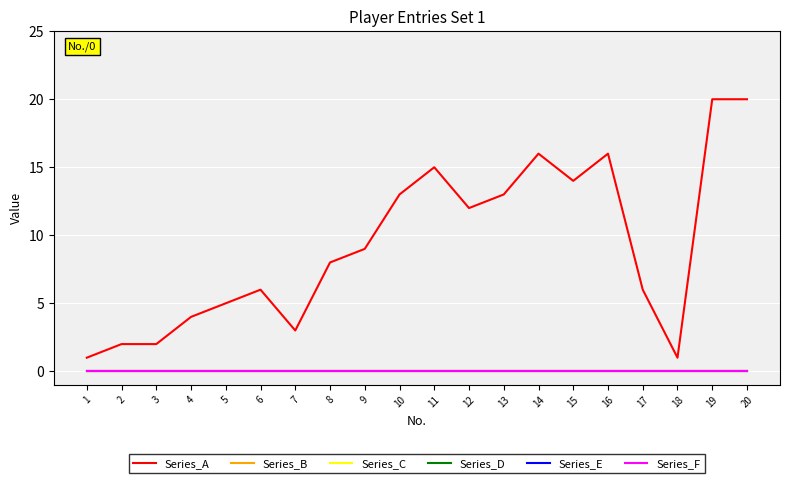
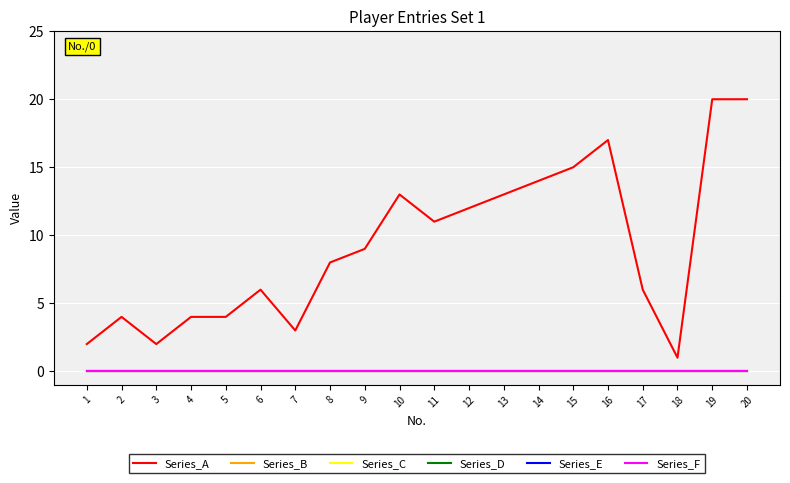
  {
    "Series_A": {
-     "1": 1,
-     "2": 2,
+     "1": 2,
+     "2": 4,
      "3": 2,
      "4": 4,
-     "5": 5,
+     "5": 4,
      "6": 6,
      "7": 3,
      "8": 8,
      "9": 9,
      "10": 13,
-     "11": 15,
+     "11": 11,
      "12": 12,
      "13": 13,
-     "14": 16,
-     "15": 14,
-     "16": 16,
+     "14": 14,
+     "15": 15,
+     "16": 17,
      "17": 6,
      "18": 1,
      "19": 20,
      "20": 20
    },
    "Series_F": {
      "1": 0,
      "2": 0,
      "3": 0,
      "4": 0,
      "5": 0,
      "6": 0,
      "7": 0,
      "8": 0,
      "9": 0,
      "10": 0,
      "11": 0,
      "12": 0,
      "13": 0,
      "14": 0,
      "15": 0,
      "16": 0,
      "17": 0,
      "18": 0,
      "19": 0,
      "20": 0
    }
  }
